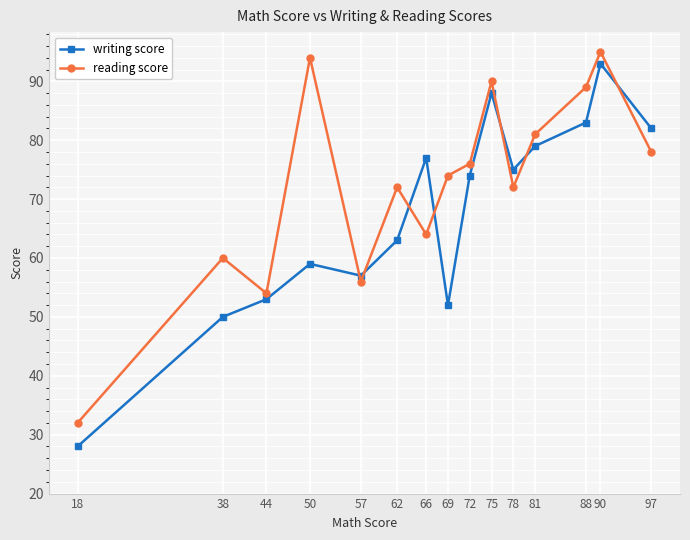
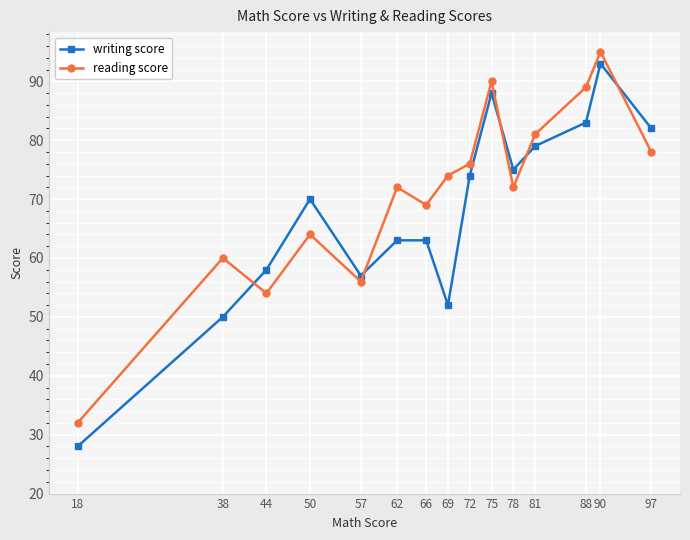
  {
    "writing score": {
      "18": 28,
      "38": 50,
-     "44": 53,
-     "50": 59,
+     "44": 58,
+     "50": 70,
      "57": 57,
      "62": 63,
-     "66": 77,
+     "66": 63,
      "69": 52,
      "72": 74,
      "75": 88,
      "78": 75,
      "81": 79,
      "88": 83,
      "90": 93,
      "97": 82
    },
    "reading score": {
      "18": 32,
      "38": 60,
      "44": 54,
-     "50": 94,
+     "50": 64,
      "57": 56,
      "62": 72,
-     "66": 64,
+     "66": 69,
      "69": 74,
      "72": 76,
      "75": 90,
      "78": 72,
      "81": 81,
      "88": 89,
      "90": 95,
      "97": 78
    }
  }
